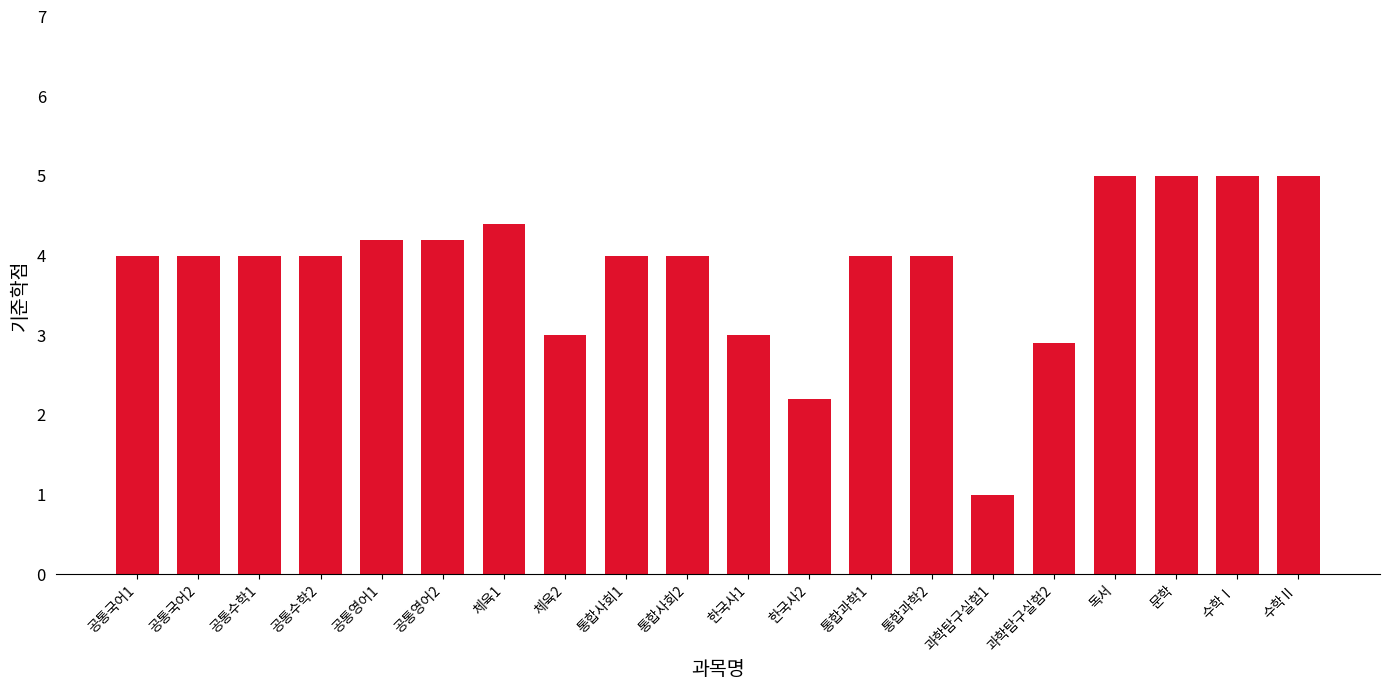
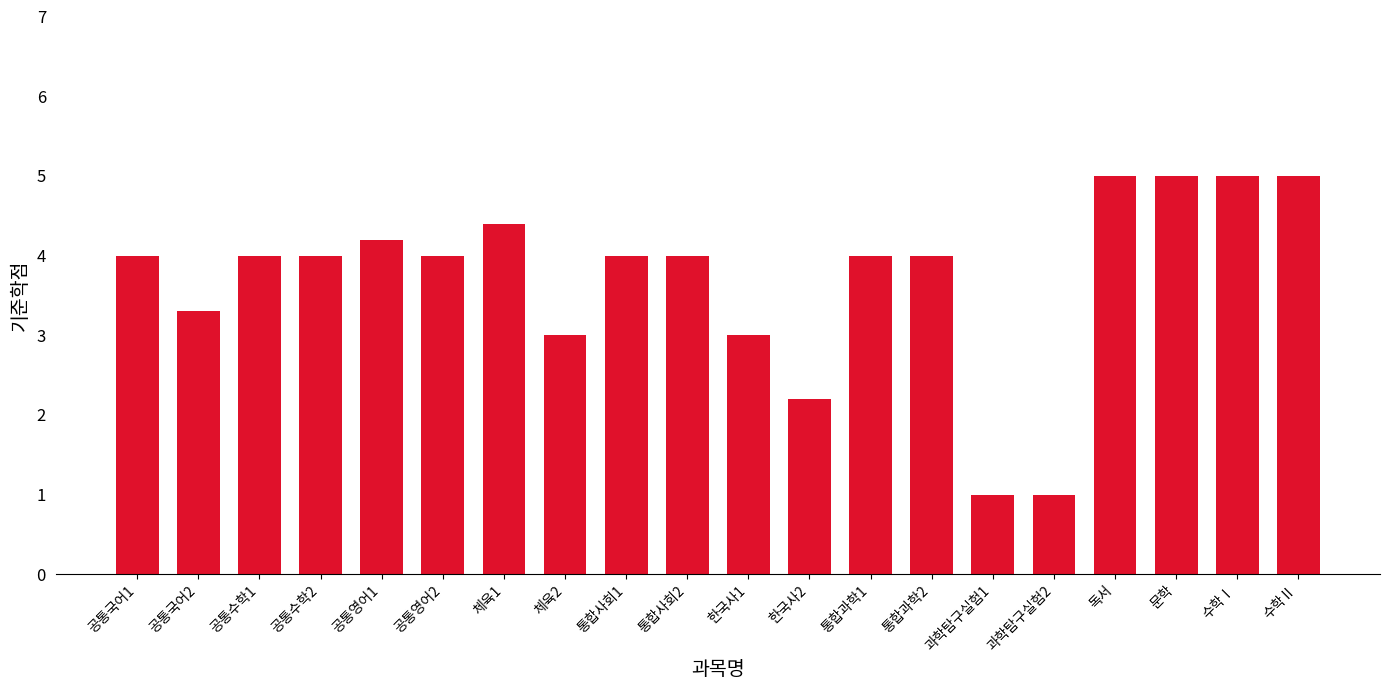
  {
    "공통국어1": 4.0,
-   "공통국어2": 4.0,
+   "공통국어2": 3.3,
    "공통수학1": 4.0,
    "공통수학2": 4.0,
    "공통영어1": 4.2,
-   "공통영어2": 4.2,
+   "공통영어2": 4.0,
    "체육1": 4.4,
    "체육2": 3.0,
    "통합사회1": 4.0,
    "통합사회2": 4.0,
    "한국사1": 3.0,
    "한국사2": 2.2,
    "통합과학1": 4.0,
    "통합과학2": 4.0,
    "과학탐구실험1": 1.0,
-   "과학탐구실험2": 2.9,
+   "과학탐구실험2": 1.0,
    "독서": 5.0,
    "문학": 5.0,
    "수학Ⅰ": 5.0,
    "수학Ⅱ": 5.0
  }
